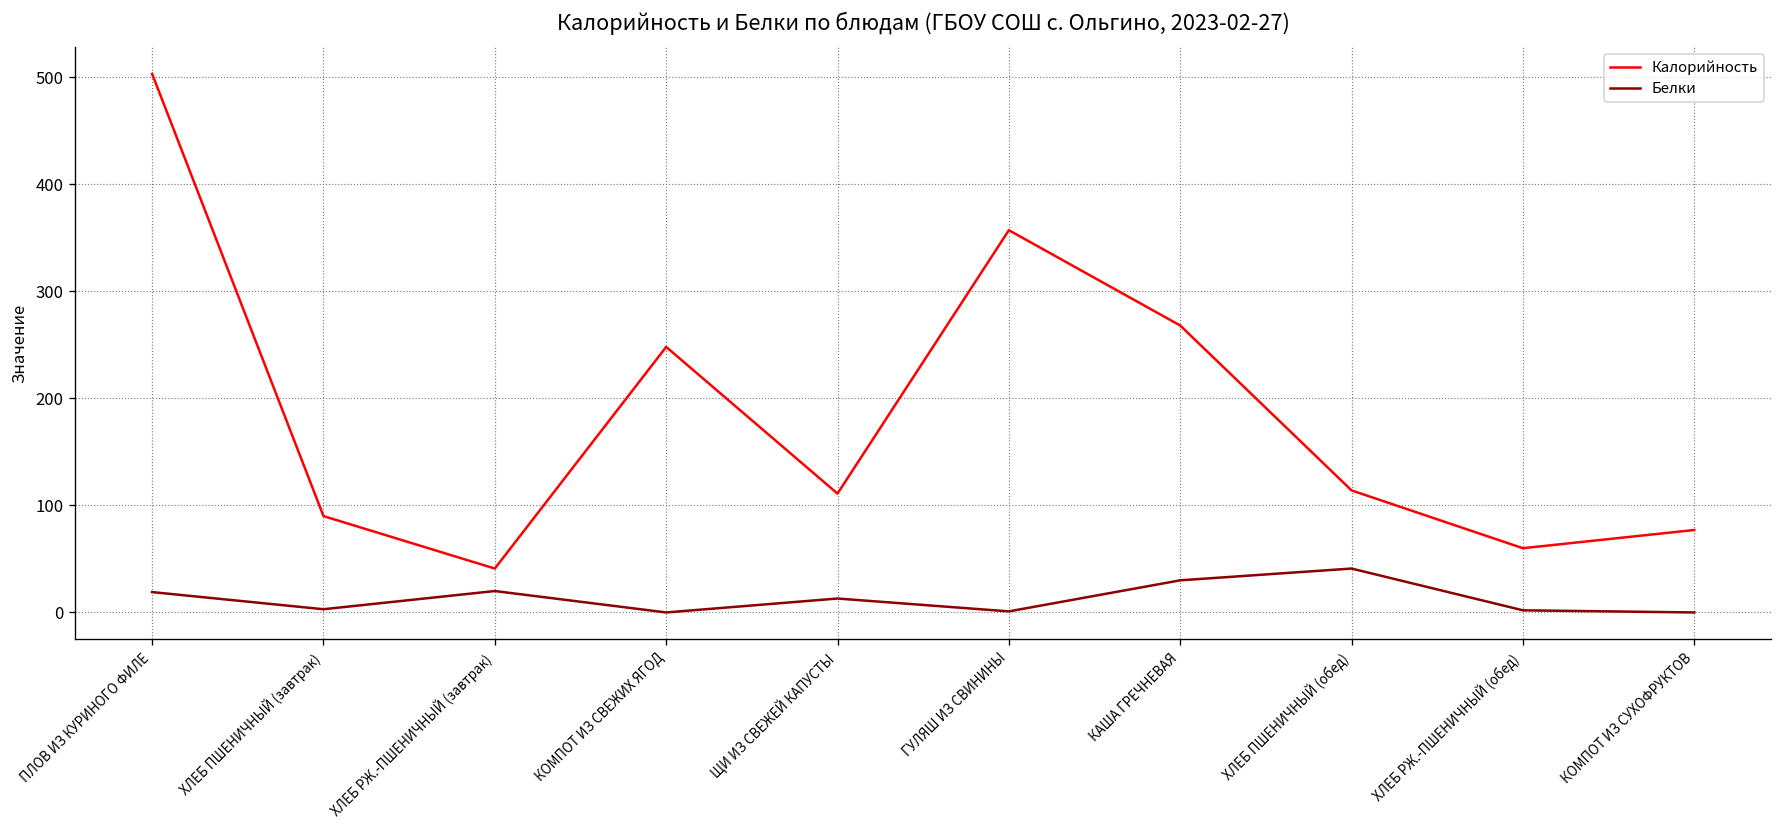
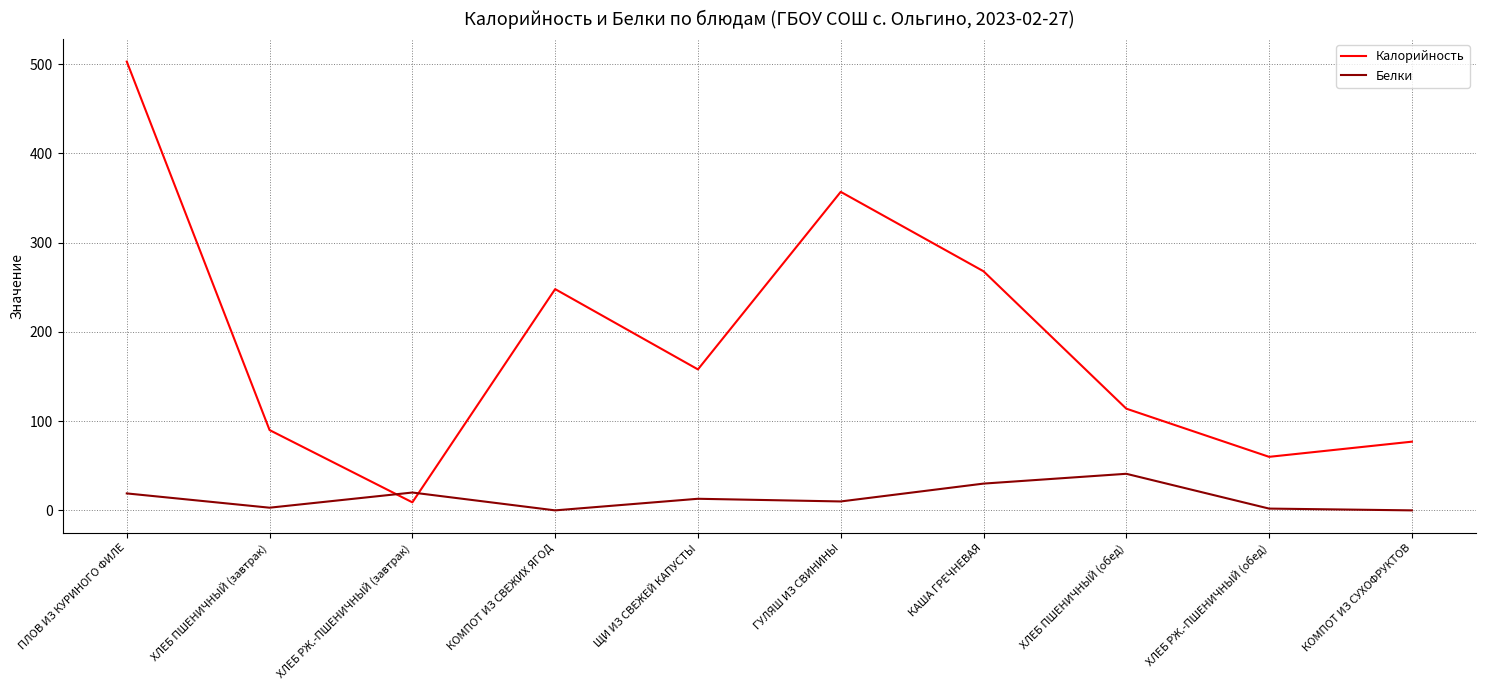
  {
    "Калорийность": {
      "ПЛОВ ИЗ КУРИНОГО ФИЛЕ": 500,
      "ХЛЕБ ПШЕНИЧНЫЙ (завтрак)": 90,
-     "ХЛЕБ РЖ.-ПШЕНИЧНЫЙ (завтрак)": 40,
+     "ХЛЕБ РЖ.-ПШЕНИЧНЫЙ (завтрак)": 10,
      "КОМПОТ ИЗ СВЕЖИХ ЯГОД": 250,
-     "ЩИ ИЗ СВЕЖЕЙ КАПУСТЫ": 110,
+     "ЩИ ИЗ СВЕЖЕЙ КАПУСТЫ": 160,
      "ГУЛЯШ ИЗ СВИНИНЫ": 360,
      "КАША ГРЕЧНЕВАЯ": 270,
      "ХЛЕБ ПШЕНИЧНЫЙ (обед)": 110,
      "ХЛЕБ РЖ.-ПШЕНИЧНЫЙ (обед)": 60,
      "КОМПОТ ИЗ СУХОФРУКТОВ": 80
    },
    "Белки": {
      "ПЛОВ ИЗ КУРИНОГО ФИЛЕ": 20,
      "ХЛЕБ ПШЕНИЧНЫЙ (завтрак)": 0,
      "ХЛЕБ РЖ.-ПШЕНИЧНЫЙ (завтрак)": 20,
      "КОМПОТ ИЗ СВЕЖИХ ЯГОД": 0,
      "ЩИ ИЗ СВЕЖЕЙ КАПУСТЫ": 10,
-     "ГУЛЯШ ИЗ СВИНИНЫ": 0,
+     "ГУЛЯШ ИЗ СВИНИНЫ": 10,
      "КАША ГРЕЧНЕВАЯ": 30,
      "ХЛЕБ ПШЕНИЧНЫЙ (обед)": 40,
      "ХЛЕБ РЖ.-ПШЕНИЧНЫЙ (обед)": 0,
      "КОМПОТ ИЗ СУХОФРУКТОВ": 0
    }
  }
